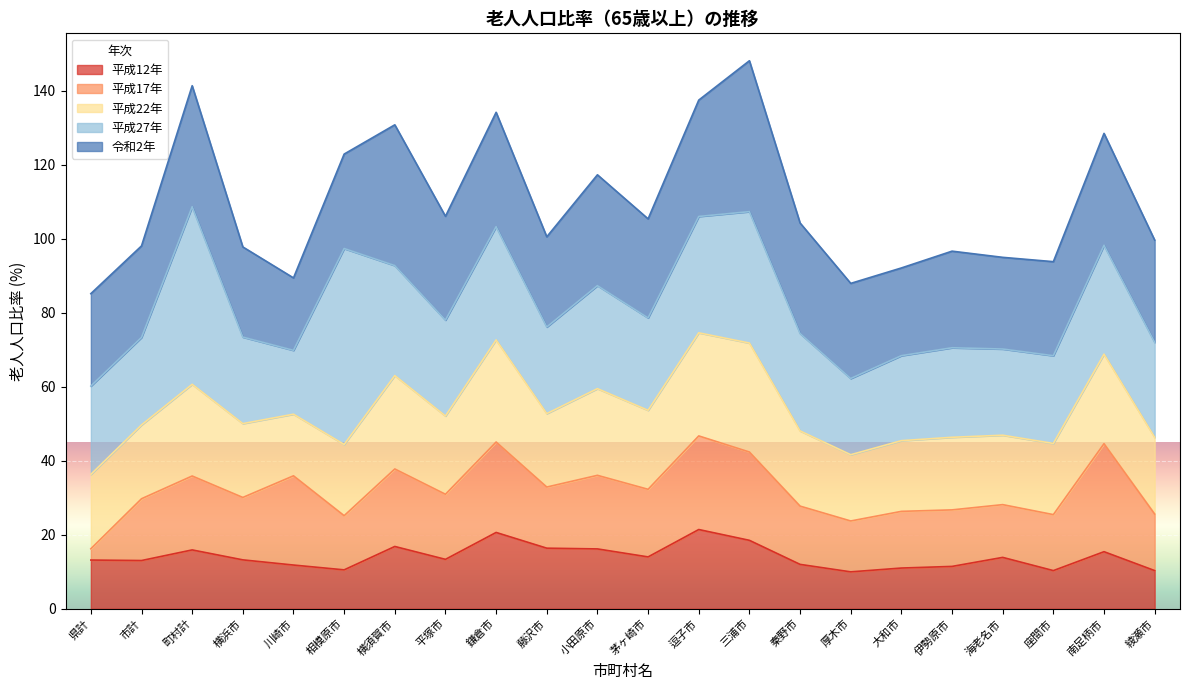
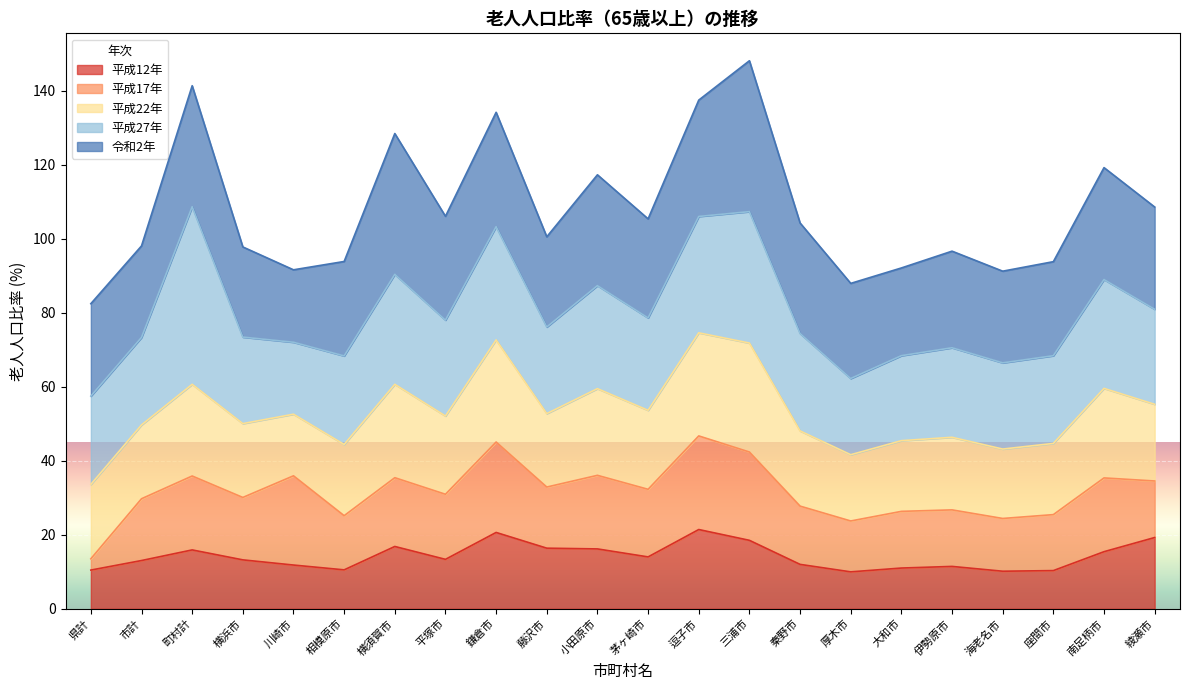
  {
    "平成12年": {
-     "県計": 13,
+     "県計": 10,
      "市計": 13,
      "町村計": 16,
      "横浜市": 13,
      "川崎市": 12,
      "相模原市": 11,
      "横須賀市": 17,
      "平塚市": 13,
      "鎌倉市": 21,
      "藤沢市": 16,
      "小田原市": 16,
      "茅ヶ崎市": 14,
      "逗子市": 21,
      "三浦市": 19,
      "秦野市": 12,
      "厚木市": 10,
      "大和市": 11,
      "伊勢原市": 11,
-     "海老名市": 14,
+     "海老名市": 10,
      "座間市": 10,
      "南足柄市": 15,
-     "綾瀬市": 10
+     "綾瀬市": 19
    },
    "平成17年": {
      "県計": 3,
      "市計": 17,
      "町村計": 20,
      "横浜市": 17,
      "川崎市": 24,
      "相模原市": 15,
-     "横須賀市": 21,
+     "横須賀市": 19,
      "平塚市": 18,
      "鎌倉市": 24,
      "藤沢市": 17,
      "小田原市": 20,
      "茅ヶ崎市": 18,
      "逗子市": 25,
      "三浦市": 24,
      "秦野市": 16,
      "厚木市": 14,
      "大和市": 15,
      "伊勢原市": 15,
      "海老名市": 14,
      "座間市": 15,
-     "南足柄市": 29,
+     "南足柄市": 20,
      "綾瀬市": 15
    },
    "平成22年": {
      "県計": 20,
      "市計": 20,
      "町村計": 25,
      "横浜市": 20,
      "川崎市": 17,
      "相模原市": 19,
      "横須賀市": 25,
      "平塚市": 21,
      "鎌倉市": 28,
      "藤沢市": 20,
      "小田原市": 23,
      "茅ヶ崎市": 21,
      "逗子市": 28,
      "三浦市": 29,
      "秦野市": 20,
      "厚木市": 18,
      "大和市": 19,
      "伊勢原市": 20,
      "海老名市": 19,
      "座間市": 19,
      "南足柄市": 24,
      "綾瀬市": 21
    },
    "平成27年": {
      "県計": 24,
      "市計": 24,
      "町村計": 48,
      "横浜市": 23,
-     "川崎市": 17,
-     "相模原市": 53,
+     "川崎市": 19,
+     "相模原市": 24,
      "横須賀市": 30,
      "平塚市": 26,
      "鎌倉市": 31,
      "藤沢市": 23,
      "小田原市": 28,
      "茅ヶ崎市": 25,
      "逗子市": 31,
      "三浦市": 36,
      "秦野市": 26,
      "厚木市": 21,
      "大和市": 23,
      "伊勢原市": 24,
      "海老名市": 23,
      "座間市": 24,
      "南足柄市": 29,
      "綾瀬市": 26
    },
    "令和2年": {
      "県計": 25,
      "市計": 25,
      "町村計": 33,
      "横浜市": 24,
      "川崎市": 20,
      "相模原市": 26,
      "横須賀市": 38,
      "平塚市": 28,
      "鎌倉市": 31,
      "藤沢市": 24,
      "小田原市": 30,
      "茅ヶ崎市": 27,
      "逗子市": 31,
      "三浦市": 41,
      "秦野市": 30,
      "厚木市": 26,
      "大和市": 24,
      "伊勢原市": 26,
      "海老名市": 25,
      "座間市": 25,
      "南足柄市": 30,
      "綾瀬市": 28
    }
  }
